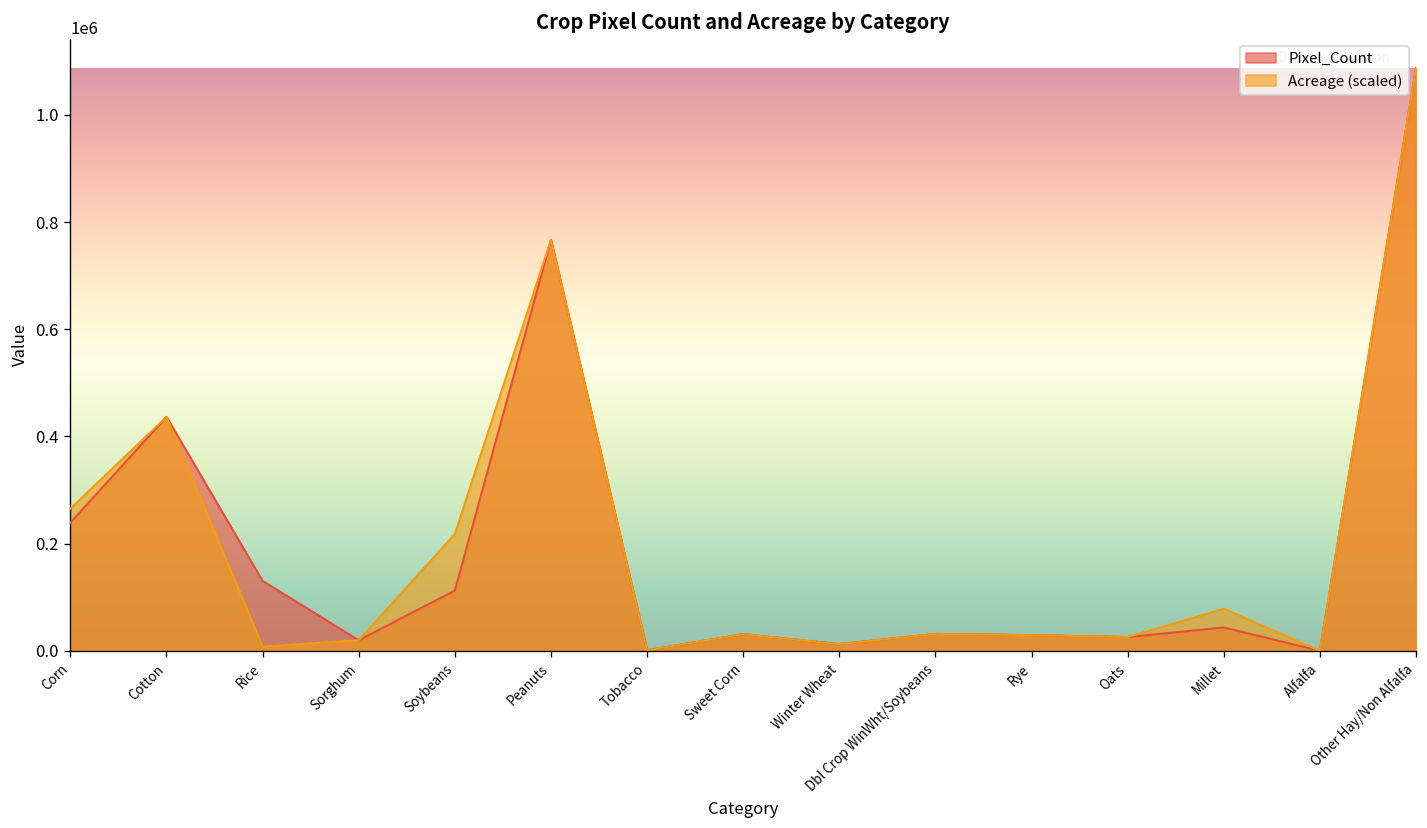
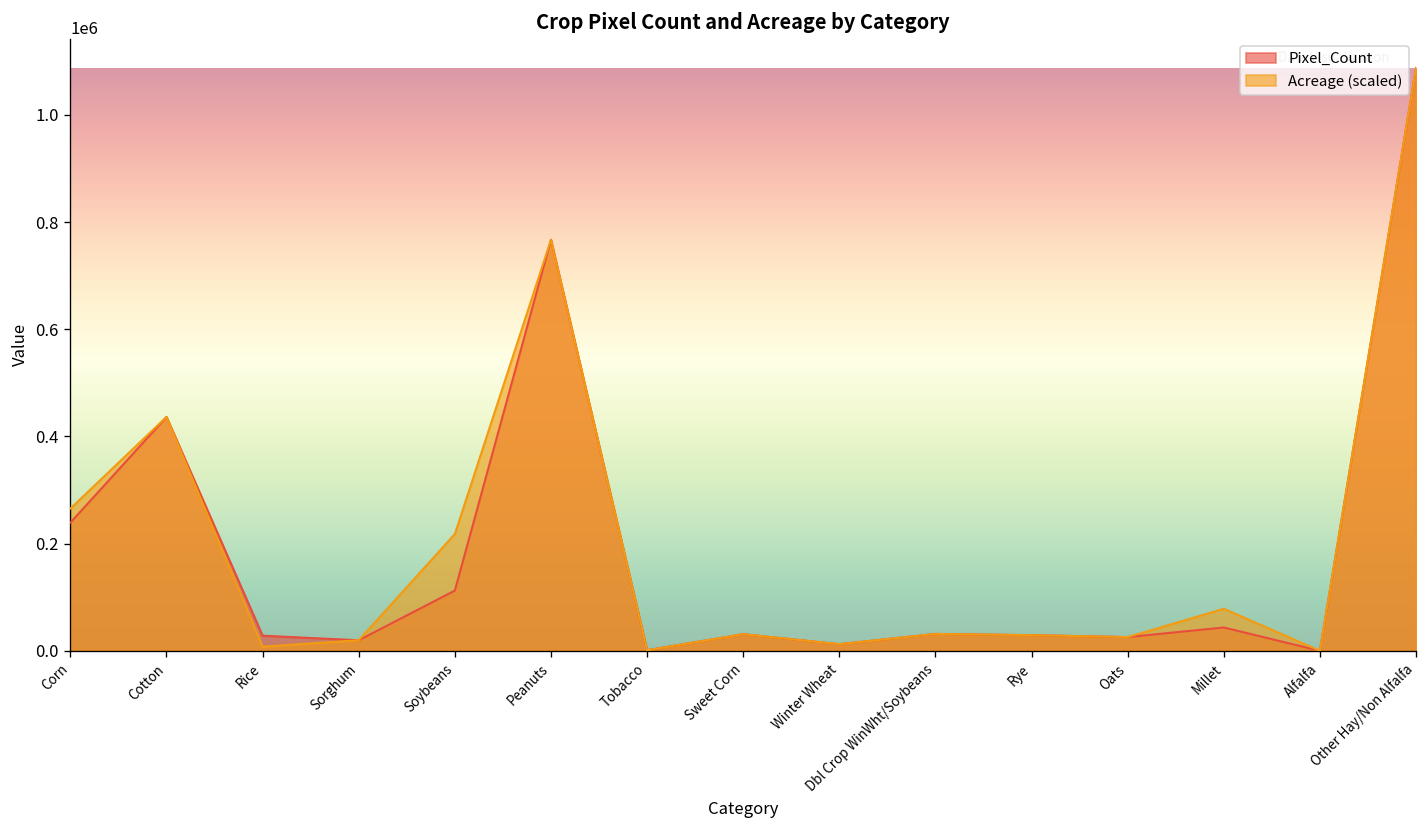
  {
    "Pixel_Count": {
      "Corn": 240000,
-     "Rice": 130000,
+     "Rice": 30000,
      "Soybeans": 110000,
      "Millet": 40000
    },
    "Acreage (scaled)": {
      "Corn": 270000,
      "Rice": 10000,
      "Soybeans": 220000,
      "Millet": 80000
    }
  }
